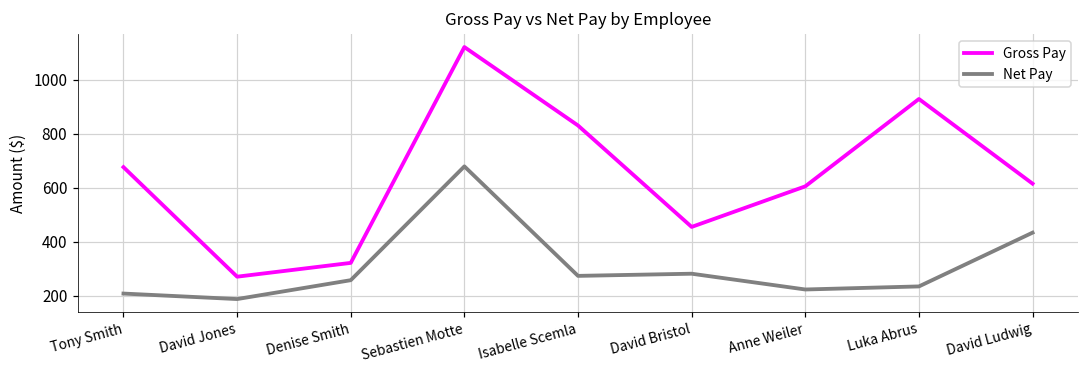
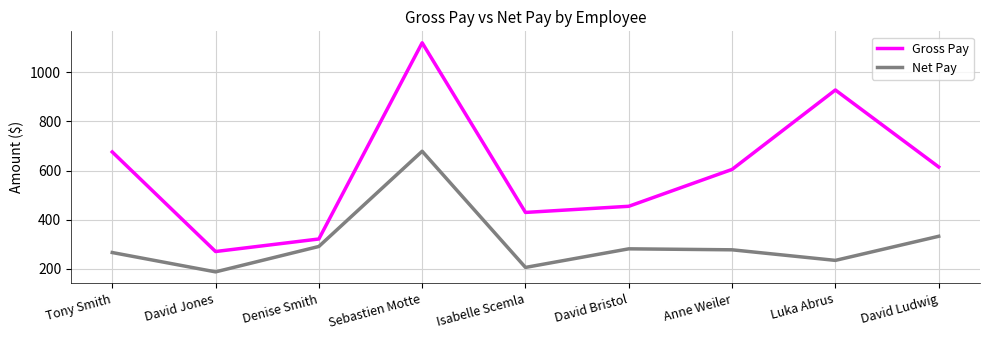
  {
    "Gross Pay": {
      "Tony Smith": 680,
      "David Jones": 270,
      "Denise Smith": 320,
      "Sebastien Motte": 1120,
-     "Isabelle Scemla": 830,
+     "Isabelle Scemla": 430,
      "David Bristol": 460,
      "Anne Weiler": 610,
      "Luka Abrus": 930,
      "David Ludwig": 620
    },
    "Net Pay": {
-     "Tony Smith": 210,
+     "Tony Smith": 270,
      "David Jones": 190,
-     "Denise Smith": 260,
+     "Denise Smith": 290,
      "Sebastien Motte": 680,
-     "Isabelle Scemla": 270,
+     "Isabelle Scemla": 210,
      "David Bristol": 280,
-     "Anne Weiler": 220,
+     "Anne Weiler": 280,
      "Luka Abrus": 230,
-     "David Ludwig": 430
+     "David Ludwig": 330
    }
  }
